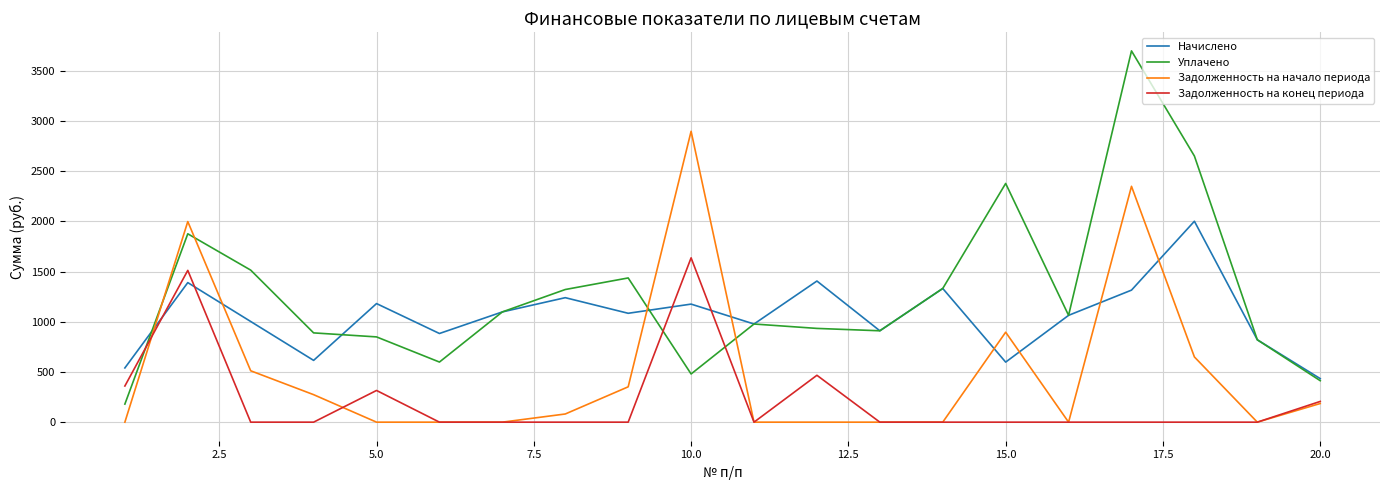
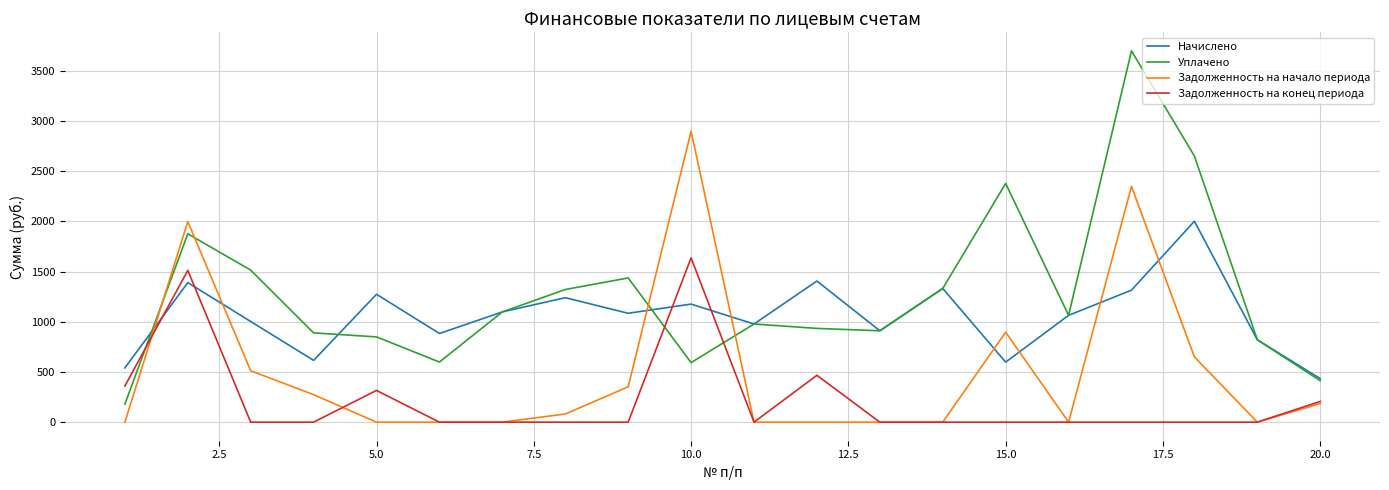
  {
    "Начислено": {
-     "5.0": 1180,
+     "5.0": 1270,
      "10.0": 1180,
      "15.0": 600
    },
    "Уплачено": {
      "5.0": 850,
-     "10.0": 480,
+     "10.0": 590,
      "15.0": 2380
    },
    "Задолженность на начало периода": {
      "5.0": 0,
      "10.0": 2900,
      "15.0": 900
    },
    "Задолженность на конец периода": {
      "5.0": 320,
      "10.0": 1640,
      "15.0": 0
    }
  }
